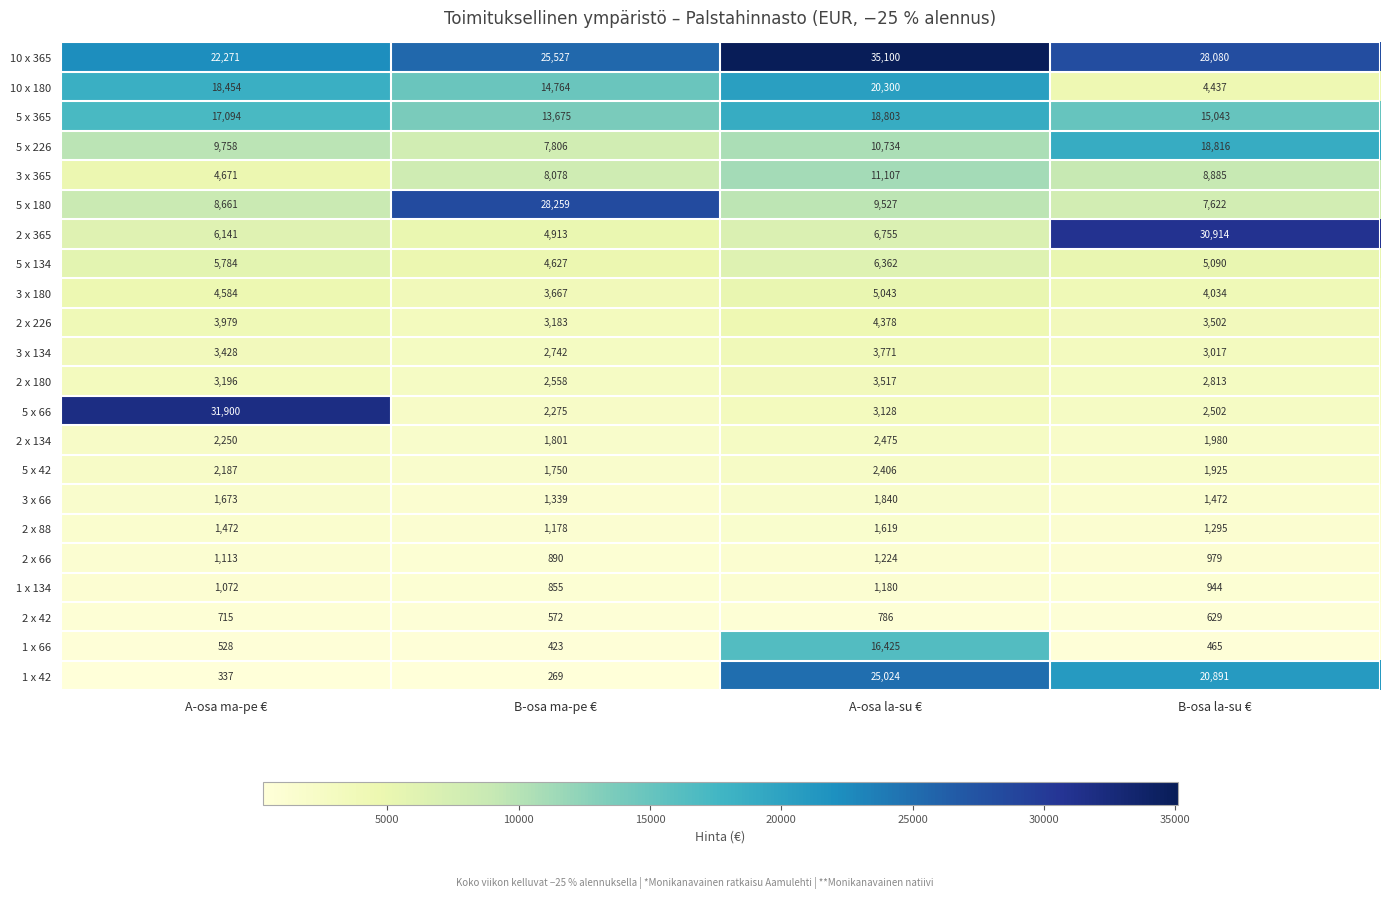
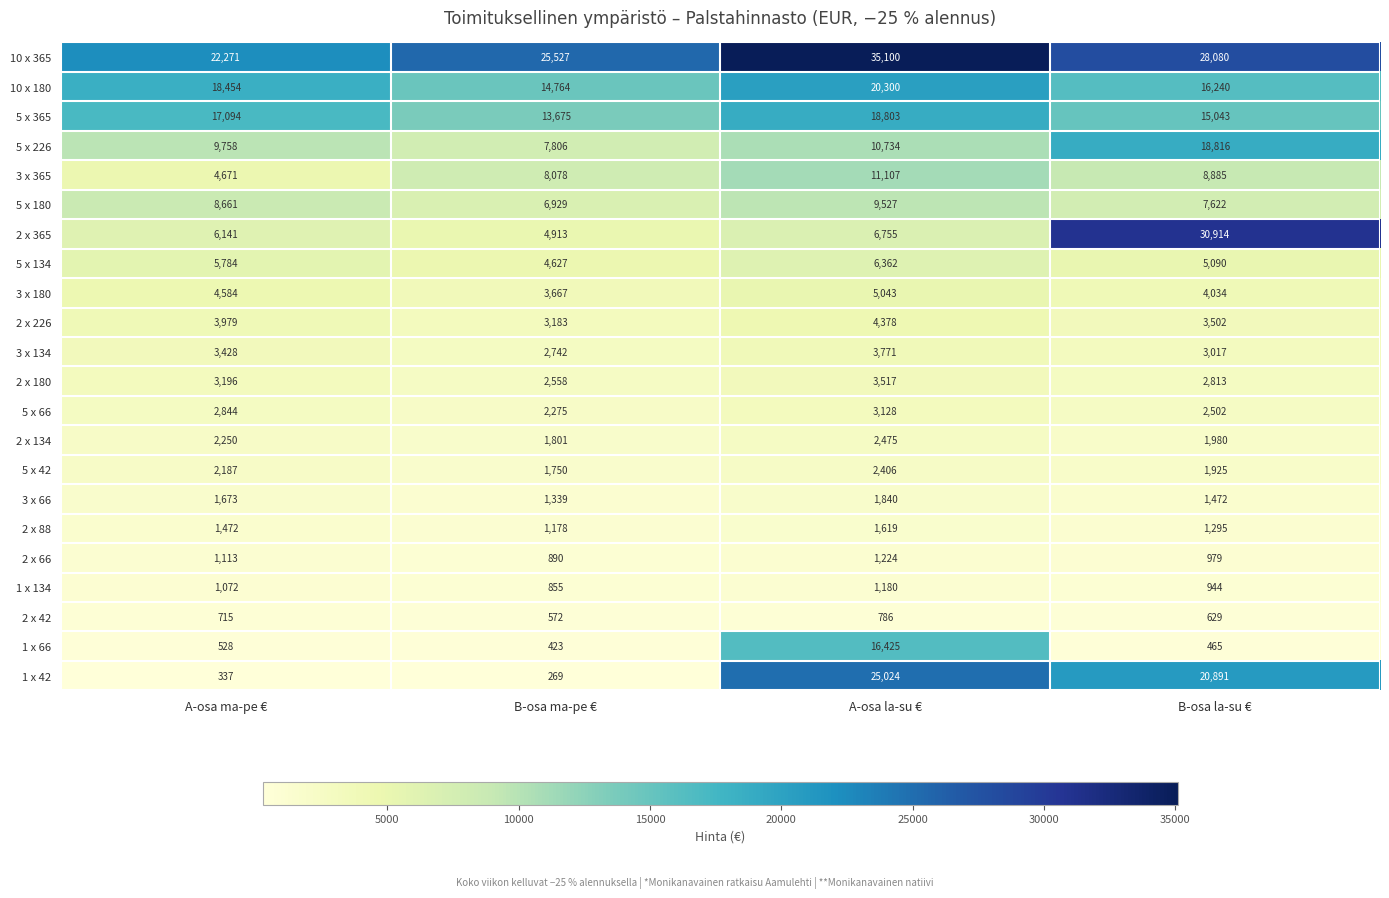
  {
    "10 x 365": {
      "A-osa ma-pe €": "22,271",
      "B-osa ma-pe €": "25,527",
      "A-osa la-su €": "35,100",
      "B-osa la-su €": "28,080"
    },
    "10 x 180": {
      "A-osa ma-pe €": "18,454",
      "B-osa ma-pe €": "14,764",
      "A-osa la-su €": "20,300",
-     "B-osa la-su €": "4,437"
+     "B-osa la-su €": "16,240"
    },
    "5 x 365": {
      "A-osa ma-pe €": "17,094",
      "B-osa ma-pe €": "13,675",
      "A-osa la-su €": "18,803",
      "B-osa la-su €": "15,043"
    },
    "5 x 226": {
      "A-osa ma-pe €": "9,758",
      "B-osa ma-pe €": "7,806",
      "A-osa la-su €": "10,734",
      "B-osa la-su €": "18,816"
    },
    "3 x 365": {
      "A-osa ma-pe €": "4,671",
      "B-osa ma-pe €": "8,078",
      "A-osa la-su €": "11,107",
      "B-osa la-su €": "8,885"
    },
    "5 x 180": {
      "A-osa ma-pe €": "8,661",
-     "B-osa ma-pe €": "28,259",
+     "B-osa ma-pe €": "6,929",
      "A-osa la-su €": "9,527",
      "B-osa la-su €": "7,622"
    },
    "2 x 365": {
      "A-osa ma-pe €": "6,141",
      "B-osa ma-pe €": "4,913",
      "A-osa la-su €": "6,755",
      "B-osa la-su €": "30,914"
    },
    "5 x 134": {
      "A-osa ma-pe €": "5,784",
      "B-osa ma-pe €": "4,627",
      "A-osa la-su €": "6,362",
      "B-osa la-su €": "5,090"
    },
    "3 x 180": {
      "A-osa ma-pe €": "4,584",
      "B-osa ma-pe €": "3,667",
      "A-osa la-su €": "5,043",
      "B-osa la-su €": "4,034"
    },
    "2 x 226": {
      "A-osa ma-pe €": "3,979",
      "B-osa ma-pe €": "3,183",
      "A-osa la-su €": "4,378",
      "B-osa la-su €": "3,502"
    },
    "3 x 134": {
      "A-osa ma-pe €": "3,428",
      "B-osa ma-pe €": "2,742",
      "A-osa la-su €": "3,771",
      "B-osa la-su €": "3,017"
    },
    "2 x 180": {
      "A-osa ma-pe €": "3,196",
      "B-osa ma-pe €": "2,558",
      "A-osa la-su €": "3,517",
      "B-osa la-su €": "2,813"
    },
    "5 x 66": {
-     "A-osa ma-pe €": "31,900",
+     "A-osa ma-pe €": "2,844",
      "B-osa ma-pe €": "2,275",
      "A-osa la-su €": "3,128",
      "B-osa la-su €": "2,502"
    },
    "2 x 134": {
      "A-osa ma-pe €": "2,250",
      "B-osa ma-pe €": "1,801",
      "A-osa la-su €": "2,475",
      "B-osa la-su €": "1,980"
    },
    "5 x 42": {
      "A-osa ma-pe €": "2,187",
      "B-osa ma-pe €": "1,750",
      "A-osa la-su €": "2,406",
      "B-osa la-su €": "1,925"
    },
    "3 x 66": {
      "A-osa ma-pe €": "1,673",
      "B-osa ma-pe €": "1,339",
      "A-osa la-su €": "1,840",
      "B-osa la-su €": "1,472"
    },
    "2 x 88": {
      "A-osa ma-pe €": "1,472",
      "B-osa ma-pe €": "1,178",
      "A-osa la-su €": "1,619",
      "B-osa la-su €": "1,295"
    },
    "2 x 66": {
      "A-osa ma-pe €": "1,113",
      "B-osa ma-pe €": "890",
      "A-osa la-su €": "1,224",
      "B-osa la-su €": "979"
    },
    "1 x 134": {
      "A-osa ma-pe €": "1,072",
      "B-osa ma-pe €": "855",
      "A-osa la-su €": "1,180",
      "B-osa la-su €": "944"
    },
    "2 x 42": {
      "A-osa ma-pe €": "715",
      "B-osa ma-pe €": "572",
      "A-osa la-su €": "786",
      "B-osa la-su €": "629"
    },
    "1 x 66": {
      "A-osa ma-pe €": "528",
      "B-osa ma-pe €": "423",
      "A-osa la-su €": "16,425",
      "B-osa la-su €": "465"
    },
    "1 x 42": {
      "A-osa ma-pe €": "337",
      "B-osa ma-pe €": "269",
      "A-osa la-su €": "25,024",
      "B-osa la-su €": "20,891"
    }
  }
